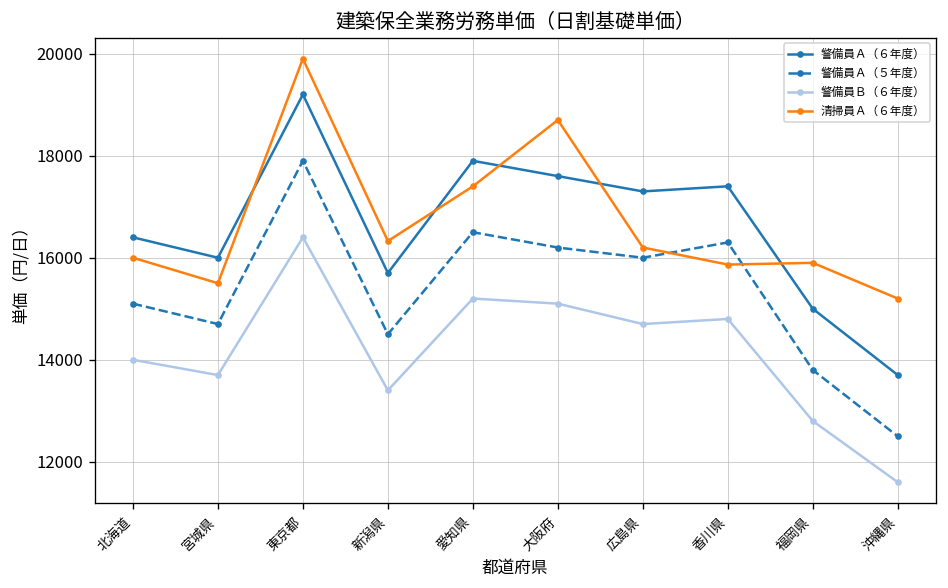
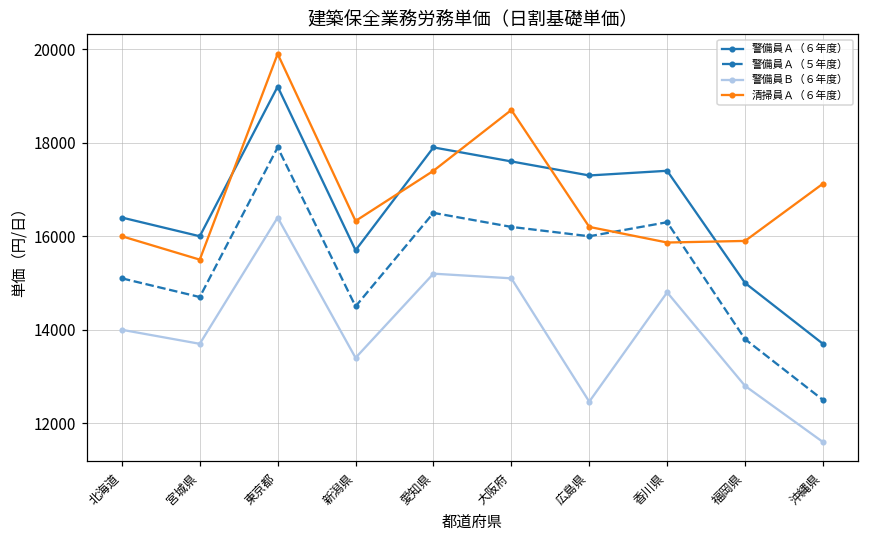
  {
    "警備員Ｂ（６年度）": {
      "北海道": 14000,
      "宮城県": 13700,
      "東京都": 16400,
      "新潟県": 13400,
      "愛知県": 15200,
      "大阪府": 15100,
-     "広島県": 14700,
+     "広島県": 12500,
      "香川県": 14800,
      "福岡県": 12800,
      "沖縄県": 11600
    },
    "清掃員Ａ（６年度）": {
      "北海道": 16000,
      "宮城県": 15500,
      "東京都": 19900,
      "新潟県": 16300,
      "愛知県": 17400,
      "大阪府": 18700,
      "広島県": 16200,
      "香川県": 15900,
      "福岡県": 15900,
-     "沖縄県": 15200
+     "沖縄県": 17100
    }
  }
